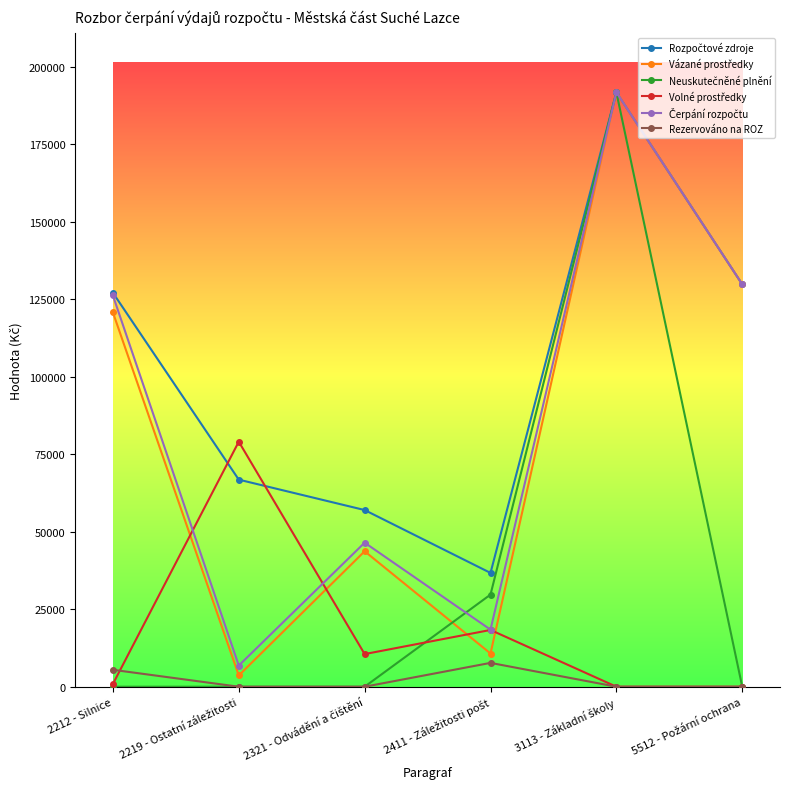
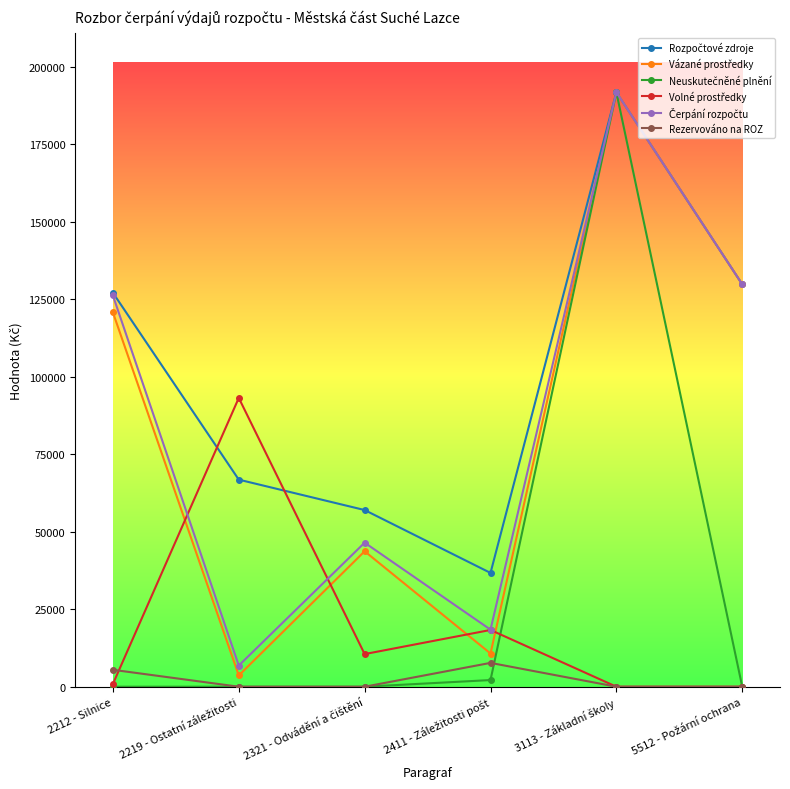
  {
    "Rozpočtové zdroje": {
      "2212 - Silnice": 127000,
      "2219 - Ostatní záležitosti": 67000,
      "2321 - Odvádění a čištění": 57000,
      "2411 - Záležitosti pošt": 37000
    },
    "Vázané prostředky": {
      "2212 - Silnice": 121000,
      "2219 - Ostatní záležitosti": 4000,
      "2321 - Odvádění a čištění": 44000,
      "2411 - Záležitosti pošt": 11000
    },
    "Neuskutečněné plnění": {
      "2212 - Silnice": 0,
-     "2411 - Záležitosti pošt": 30000
+     "2411 - Záležitosti pošt": 2000
    },
    "Volné prostředky": {
      "2212 - Silnice": 1000,
-     "2219 - Ostatní záležitosti": 79000,
+     "2219 - Ostatní záležitosti": 93000,
      "2321 - Odvádění a čištění": 11000
    },
    "Čerpání rozpočtu": {
      "2212 - Silnice": 126000,
      "2219 - Ostatní záležitosti": 7000,
      "2321 - Odvádění a čištění": 46000
    },
    "Rezervováno na ROZ": {
      "2212 - Silnice": 5000,
      "2411 - Záležitosti pošt": 8000
    }
  }
